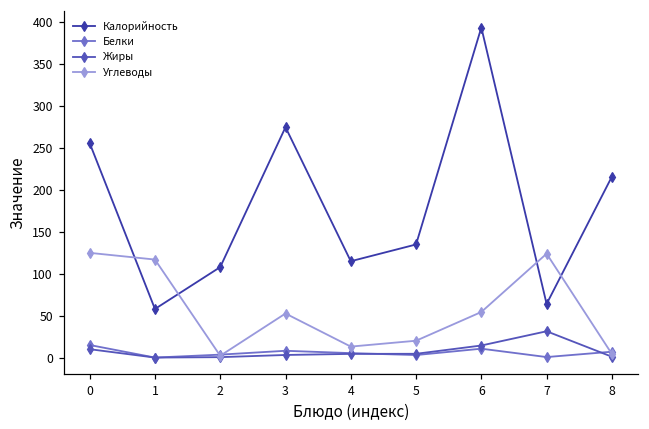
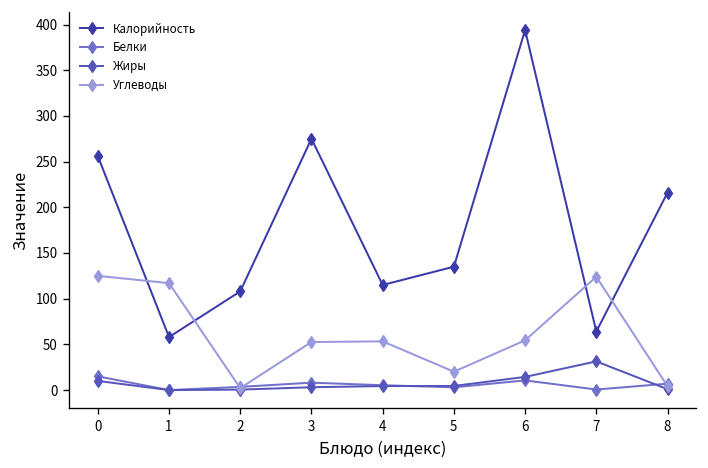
  {
    "Углеводы": {
      "0": 130,
      "1": 120,
      "3": 50,
-     "4": 10,
+     "4": 50,
      "5": 20,
      "6": 50,
      "7": 120
    }
  }
